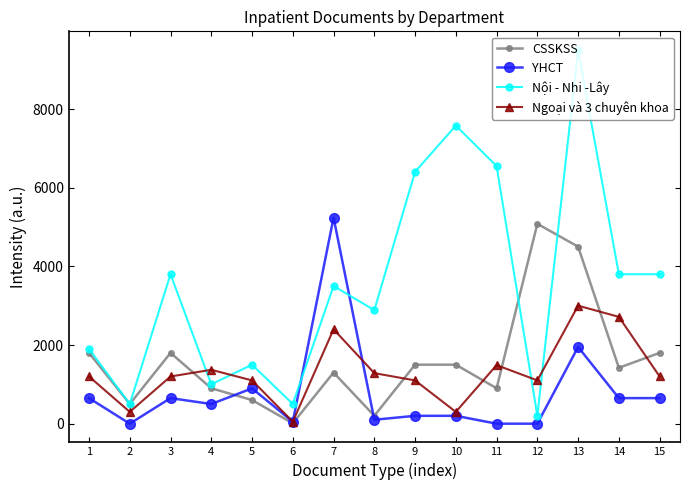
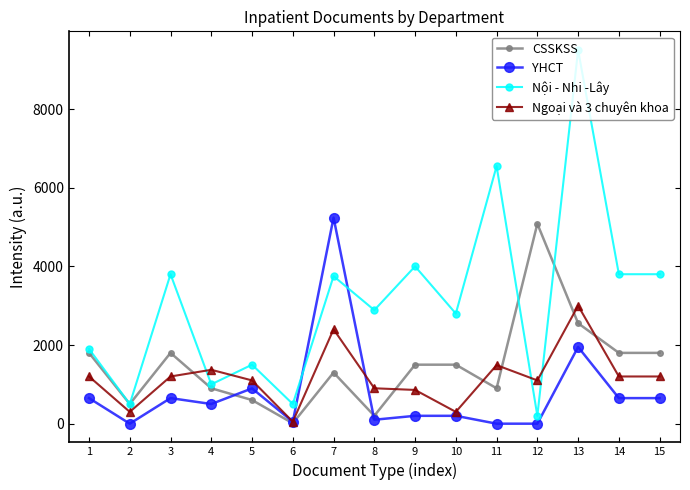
  {
    "CSSKSS": {
      "1": 1800,
      "3": 1800,
      "4": 900,
      "5": 600,
      "7": 1300,
      "8": 200,
      "9": 1500,
      "10": 1500,
      "11": 900,
      "12": 5100,
-     "13": 4500,
-     "14": 1400,
+     "13": 2600,
+     "14": 1800,
      "15": 1800
    },
    "YHCT": {
      "1": 700,
      "2": 0,
      "3": 700,
      "4": 500,
      "5": 900,
      "7": 5200,
      "8": 100,
      "9": 200,
      "10": 200,
      "11": 0,
      "12": 0,
      "13": 2000,
      "14": 700,
      "15": 700
    },
    "Nội - Nhi -Lây": {
      "1": 1900,
      "3": 3800,
      "4": 1000,
      "5": 1500,
      "6": 500,
-     "7": 3500,
+     "7": 3800,
      "8": 2900,
-     "9": 6400,
-     "10": 7600,
+     "9": 4000,
+     "10": 2800,
      "11": 6500,
      "12": 200,
      "14": 3800,
      "15": 3800
    },
    "Ngoại và 3 chuyên khoa": {
      "1": 1200,
      "2": 300,
      "3": 1200,
      "4": 1400,
      "5": 1100,
      "7": 2400,
-     "8": 1300,
-     "9": 1100,
+     "8": 900,
+     "9": 900,
      "10": 300,
      "11": 1500,
      "12": 1100,
      "13": 3000,
-     "14": 2700,
+     "14": 1200,
      "15": 1200
    }
  }
